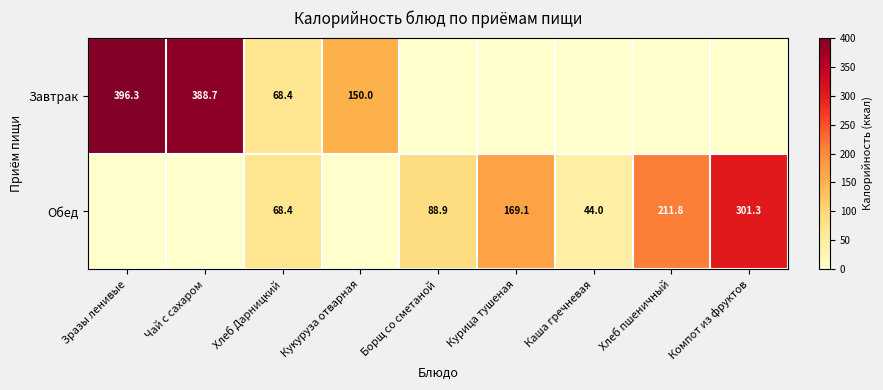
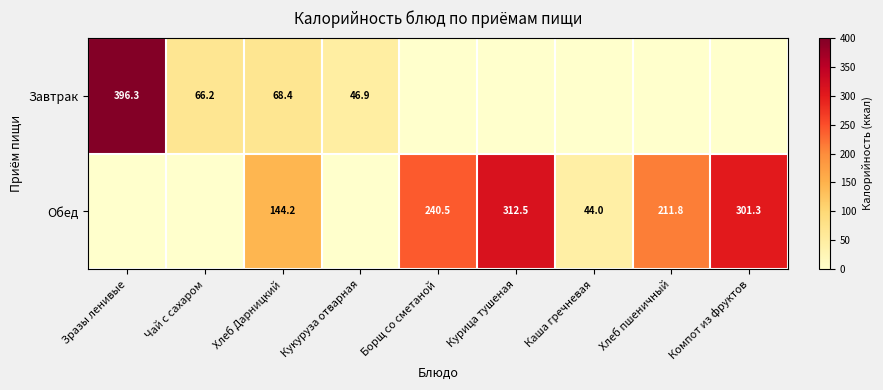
  {
    "Завтрак": {
      "Зразы ленивые": 396.3,
-     "Чай с сахаром": 388.7,
+     "Чай с сахаром": 66.2,
      "Хлеб Дарницкий": 68.4,
-     "Кукуруза отварная": 150.0
+     "Кукуруза отварная": 46.9
    },
    "Обед": {
-     "Хлеб Дарницкий": 68.4,
-     "Борщ со сметаной": 88.9,
-     "Курица тушеная": 169.1,
+     "Хлеб Дарницкий": 144.2,
+     "Борщ со сметаной": 240.5,
+     "Курица тушеная": 312.5,
      "Каша гречневая": 44.0,
      "Хлеб пшеничный": 211.8,
      "Компот из фруктов": 301.3
    }
  }
